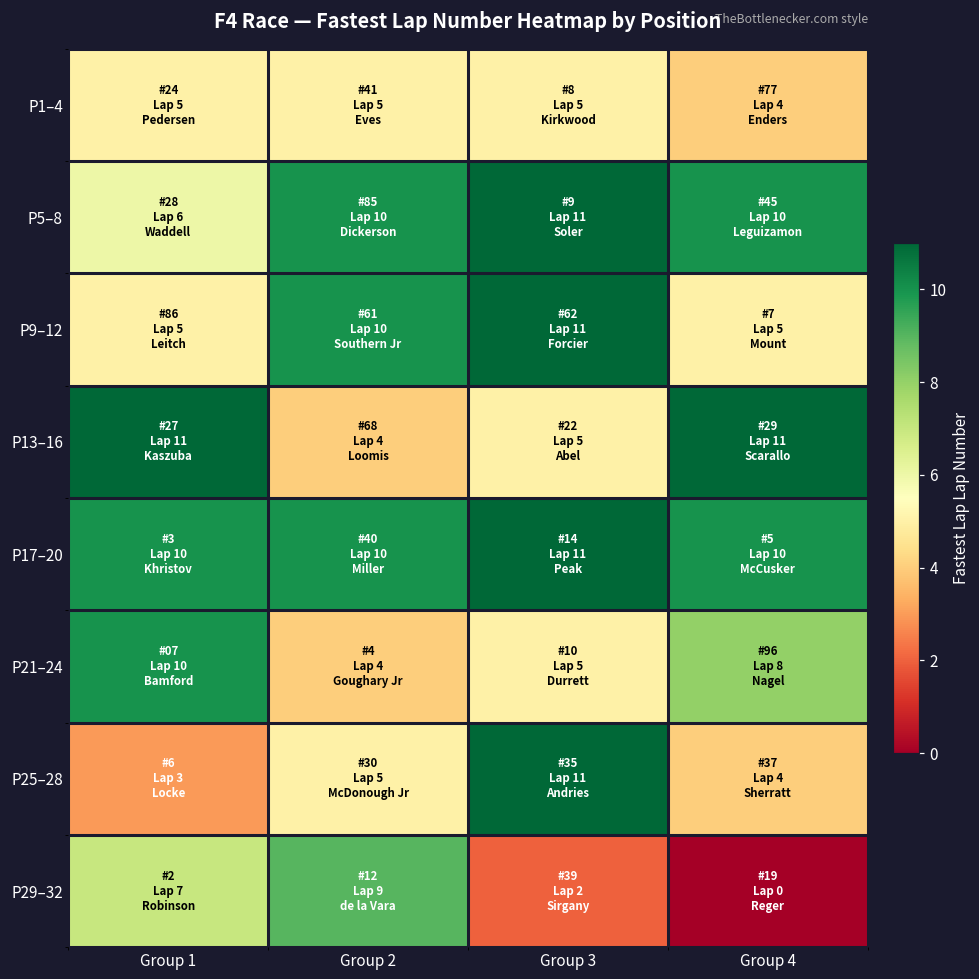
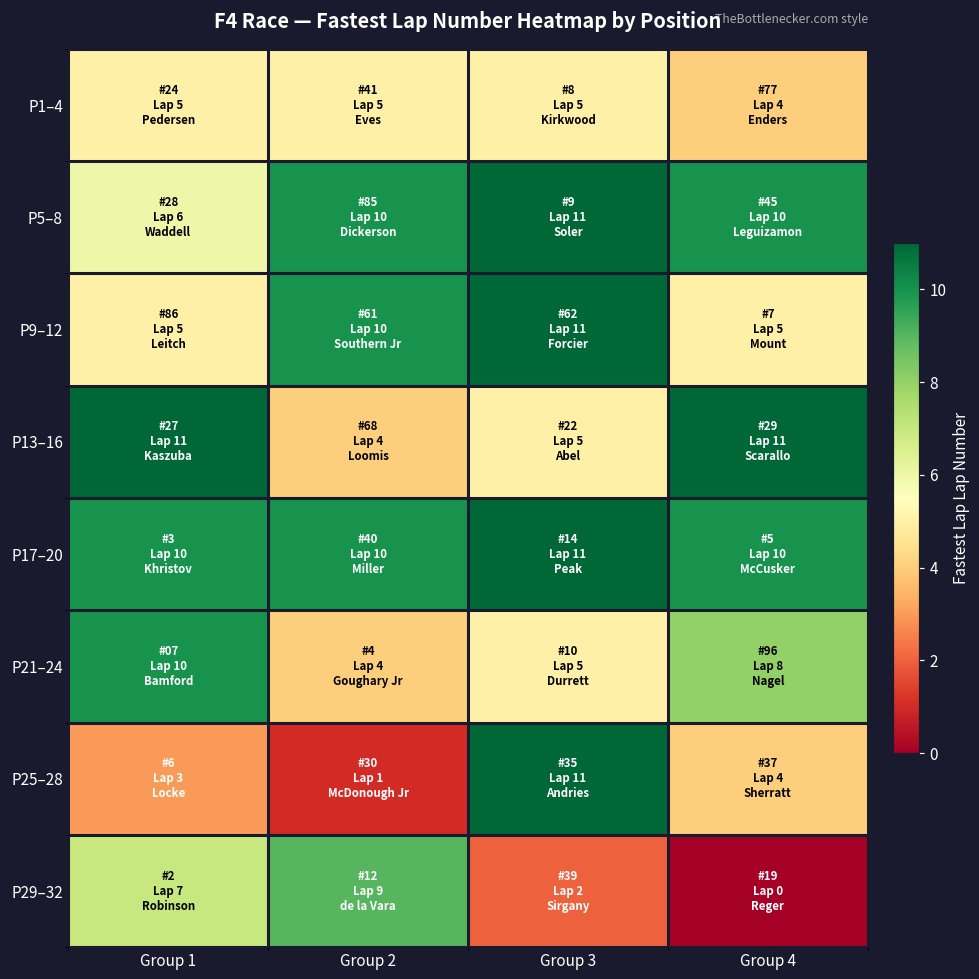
  {
    "P25–28": {
-     "Group 2": 5
+     "Group 2": 1
    }
  }
